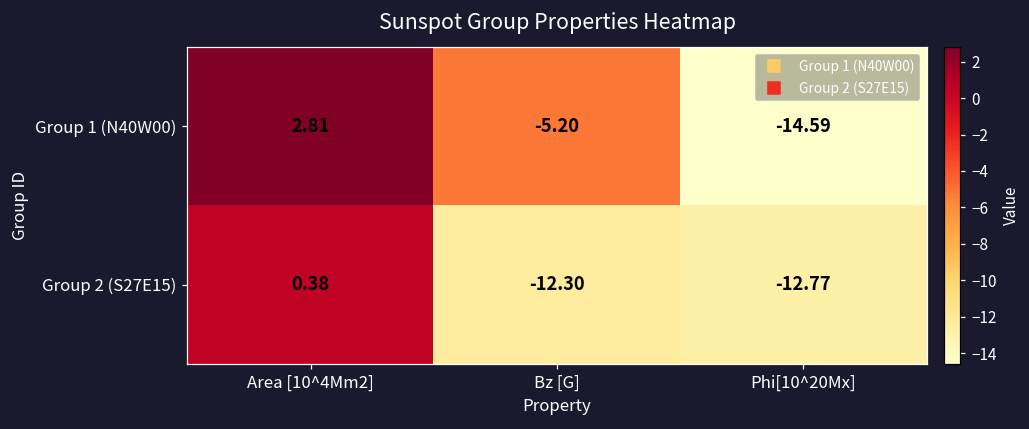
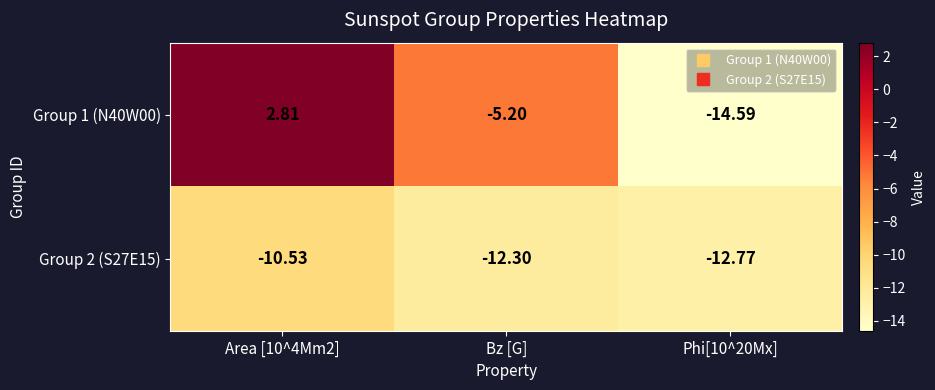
  {
    "Group 1 (N40W00)": {
      "Area [10^4Mm2]": 2.81,
      "Bz [G]": -5.20,
      "Phi[10^20Mx]": -14.59
    },
    "Group 2 (S27E15)": {
-     "Area [10^4Mm2]": 0.38,
+     "Area [10^4Mm2]": -10.53,
      "Bz [G]": -12.30,
      "Phi[10^20Mx]": -12.77
    }
  }
